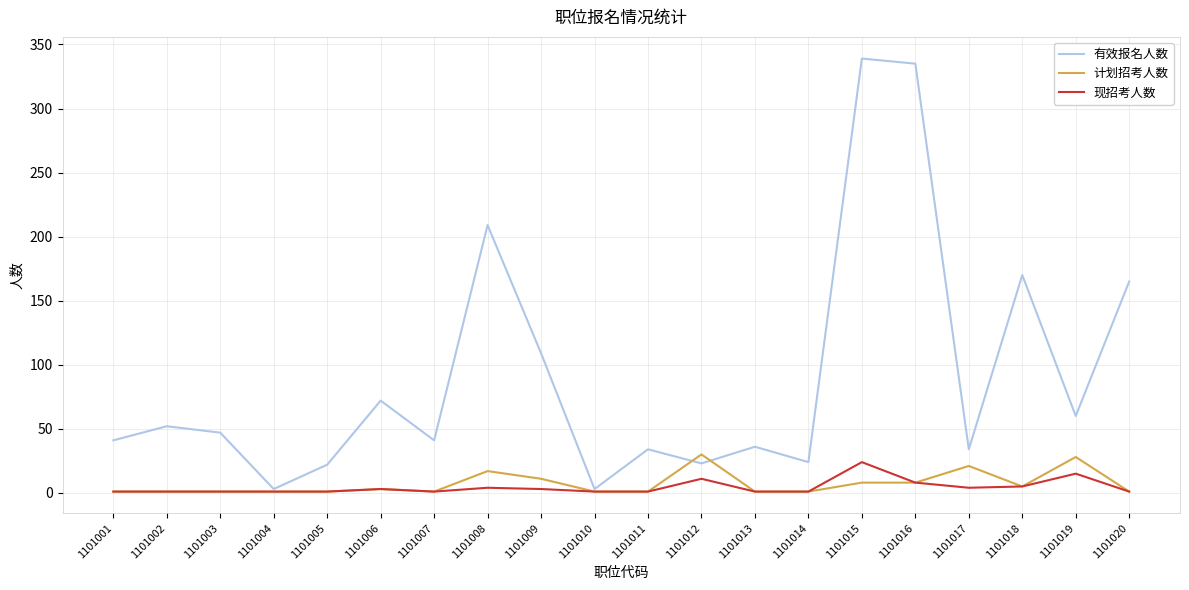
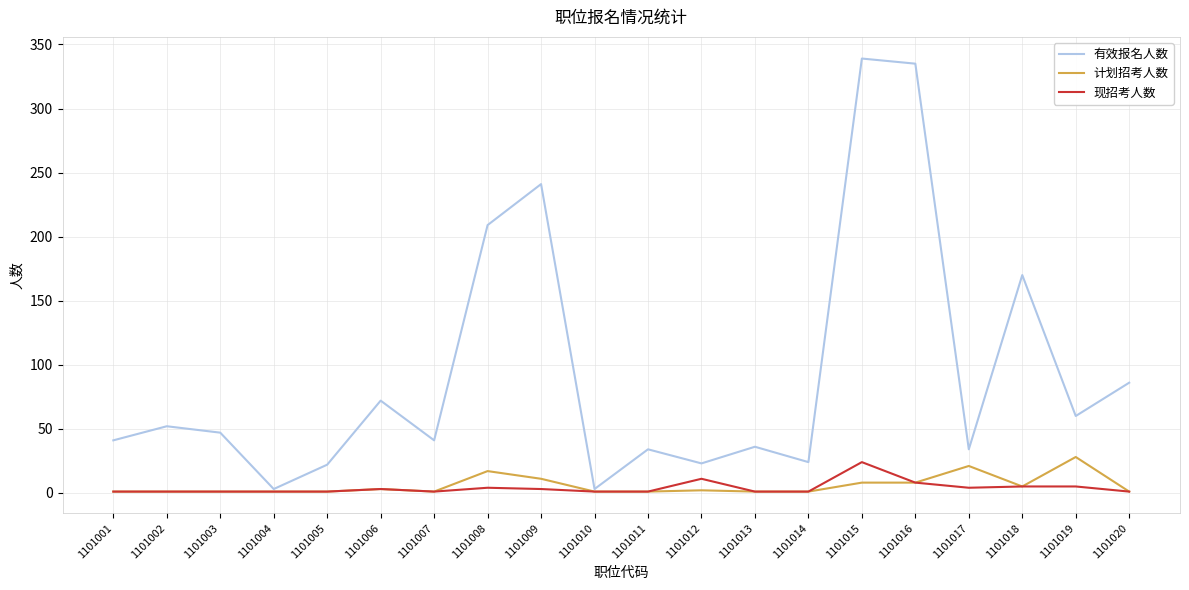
  {
    "有效报名人数": {
      "1101001": 41,
      "1101002": 52,
      "1101003": 47,
      "1101004": 3,
      "1101005": 22,
      "1101006": 72,
      "1101007": 41,
      "1101008": 209,
-     "1101009": 109,
+     "1101009": 241,
      "1101010": 3,
      "1101011": 34,
      "1101012": 23,
      "1101013": 36,
      "1101014": 24,
      "1101015": 339,
      "1101016": 335,
      "1101017": 34,
      "1101018": 170,
      "1101019": 60,
-     "1101020": 165
+     "1101020": 86
    },
    "计划招考人数": {
      "1101008": 17,
      "1101009": 11,
-     "1101012": 30,
+     "1101012": 2,
      "1101015": 8,
      "1101017": 21,
      "1101019": 28
    },
    "现招考人数": {
      "1101008": 4,
      "1101009": 3,
      "1101012": 11,
      "1101015": 24,
      "1101017": 4,
-     "1101019": 15
+     "1101019": 5
    }
  }
